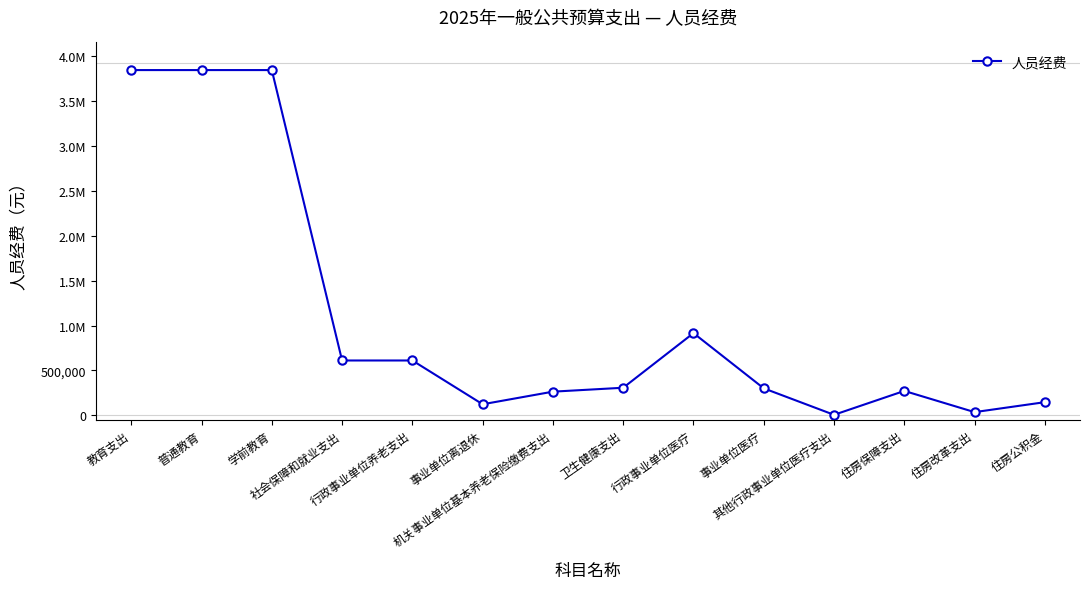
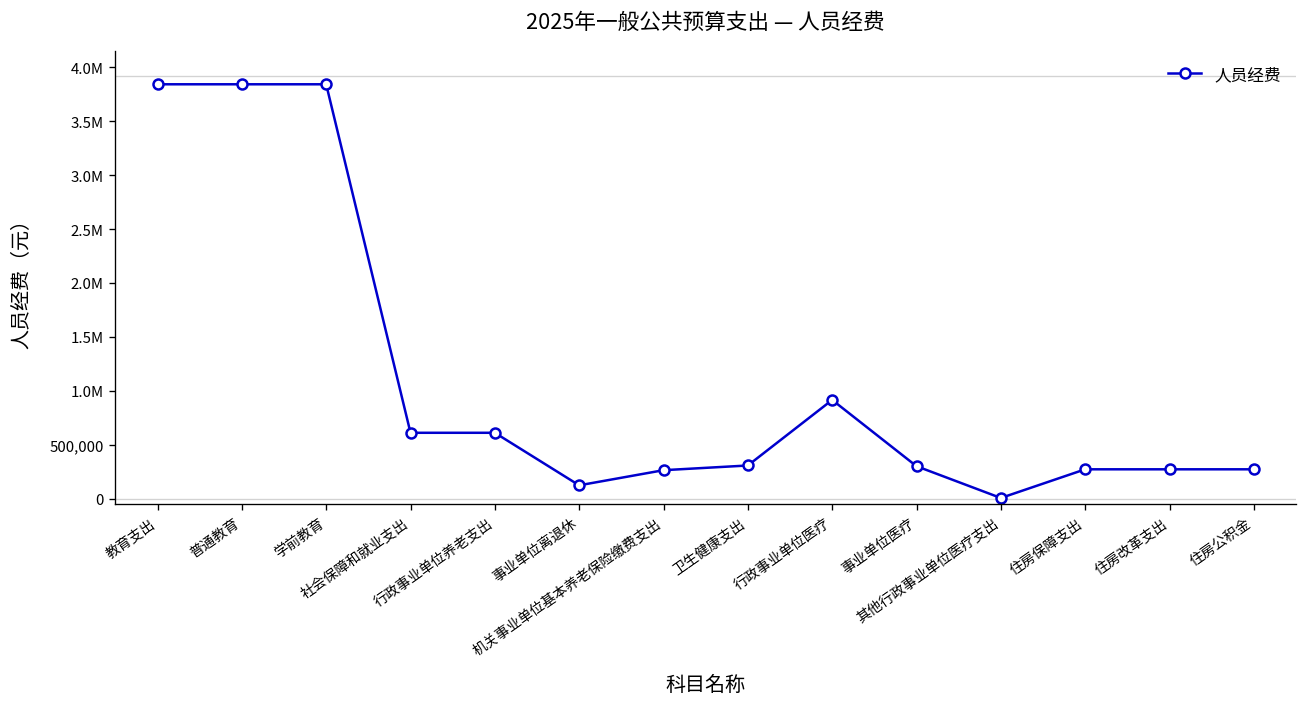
  {
    "教育支出": "3,800,000",
    "普通教育": "3,800,000",
    "学前教育": "3,800,000",
    "社会保障和就业支出": "600,000",
    "行政事业单位养老支出": "600,000",
    "事业单位离退休": "100,000",
    "机关事业单位基本养老保险缴费支出": "300,000",
    "卫生健康支出": "300,000",
    "行政事业单位医疗": "900,000",
    "事业单位医疗": "300,000",
    "其他行政事业单位医疗支出": "0",
    "住房保障支出": "300,000",
-   "住房改革支出": "0",
-   "住房公积金": "100,000"
+   "住房改革支出": "300,000",
+   "住房公积金": "300,000"
  }
